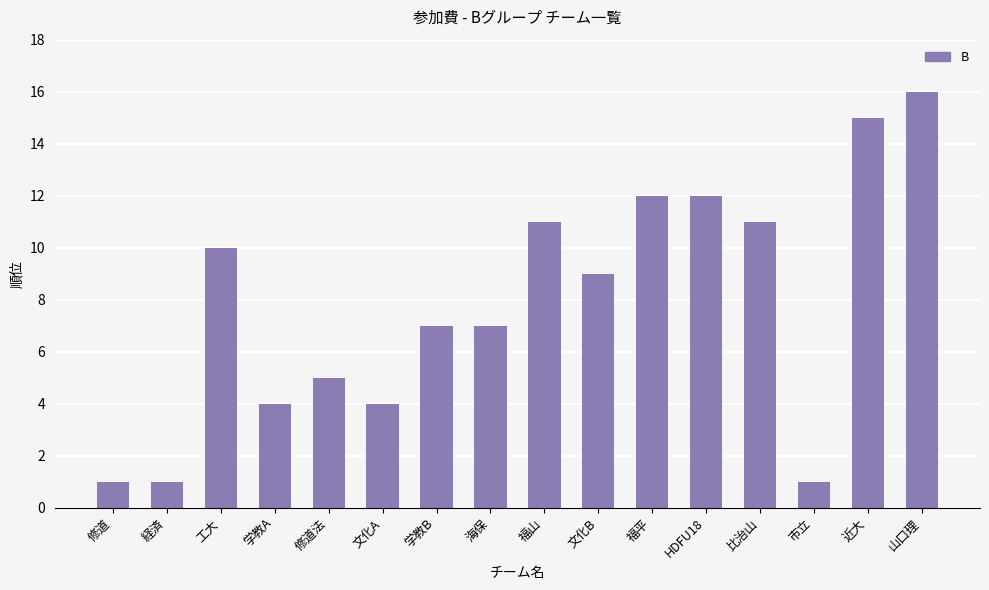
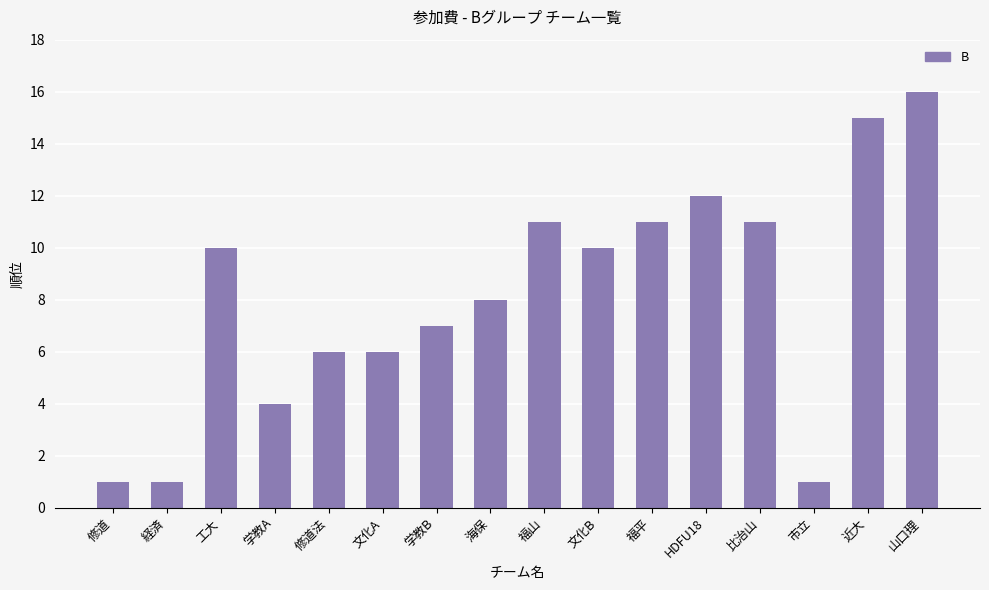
  {
    "修道": 1,
    "経済": 1,
    "工大": 10,
    "学教A": 4,
-   "修道法": 5,
-   "文化A": 4,
+   "修道法": 6,
+   "文化A": 6,
    "学教B": 7,
-   "海保": 7,
+   "海保": 8,
    "福山": 11,
-   "文化B": 9,
-   "福平": 12,
+   "文化B": 10,
+   "福平": 11,
    "HDFU18": 12,
    "比治山": 11,
    "市立": 1,
    "近大": 15,
    "山口理": 16
  }
